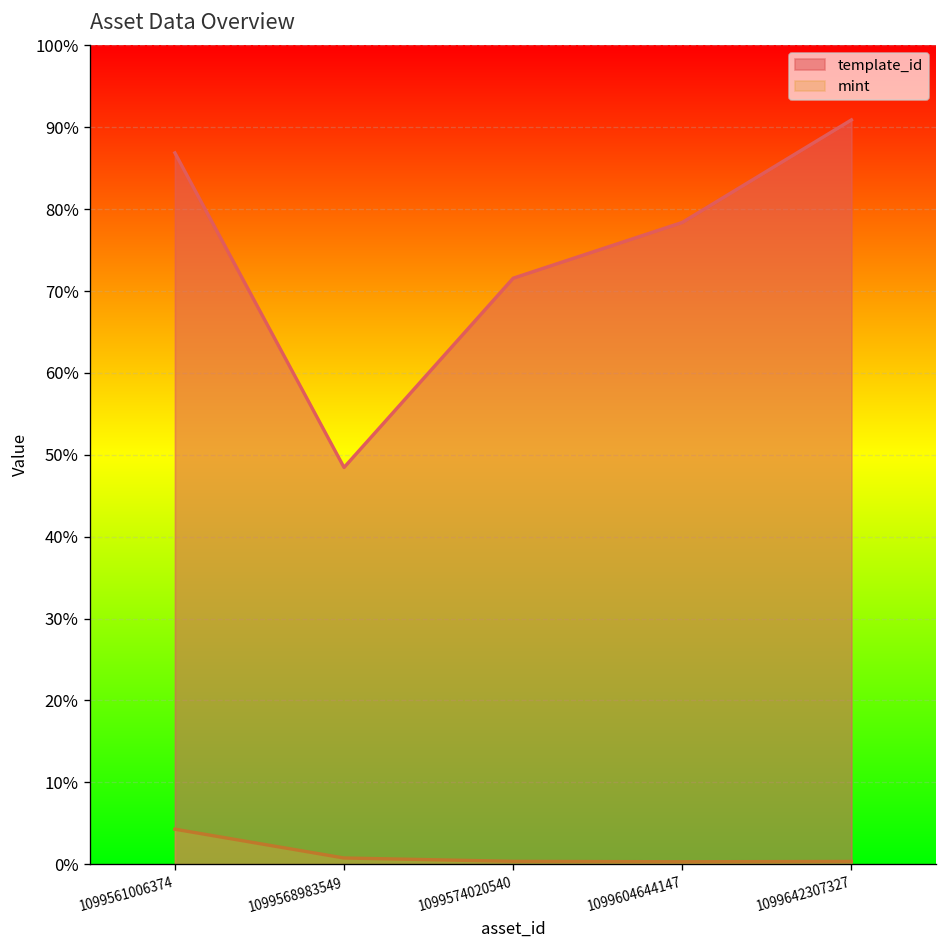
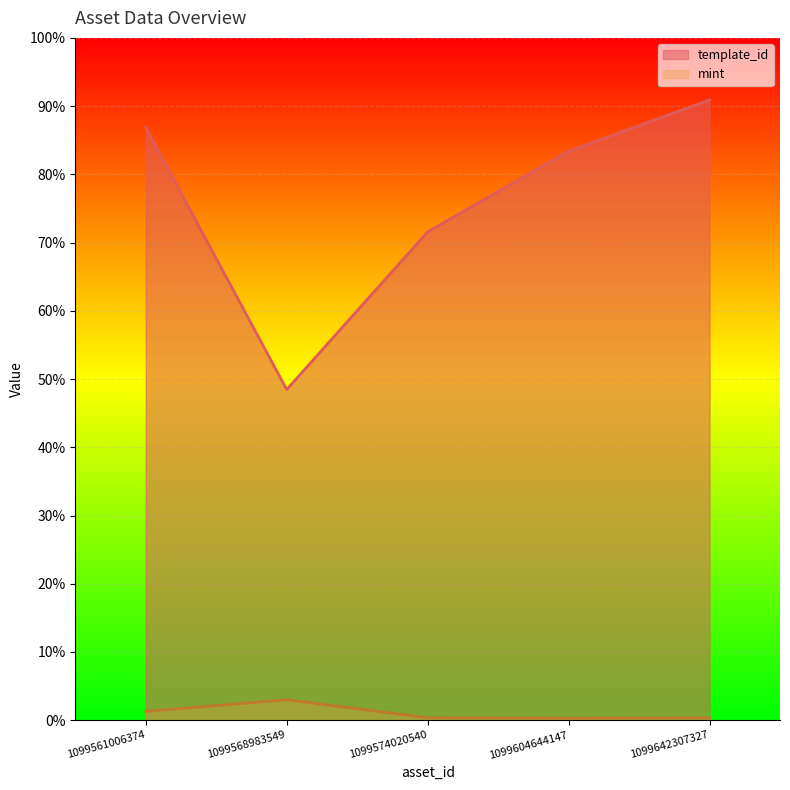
  {
    "template_id": {
      "1099561006374": "87%",
      "1099568983549": "48%",
      "1099574020540": "72%",
-     "1099604644147": "78%",
+     "1099604644147": "83%",
      "1099642307327": "91%"
    },
    "mint": {
-     "1099561006374": "4%",
-     "1099568983549": "1%",
+     "1099561006374": "1%",
+     "1099568983549": "3%",
      "1099574020540": "0%",
      "1099604644147": "0%",
      "1099642307327": "0%"
    }
  }
